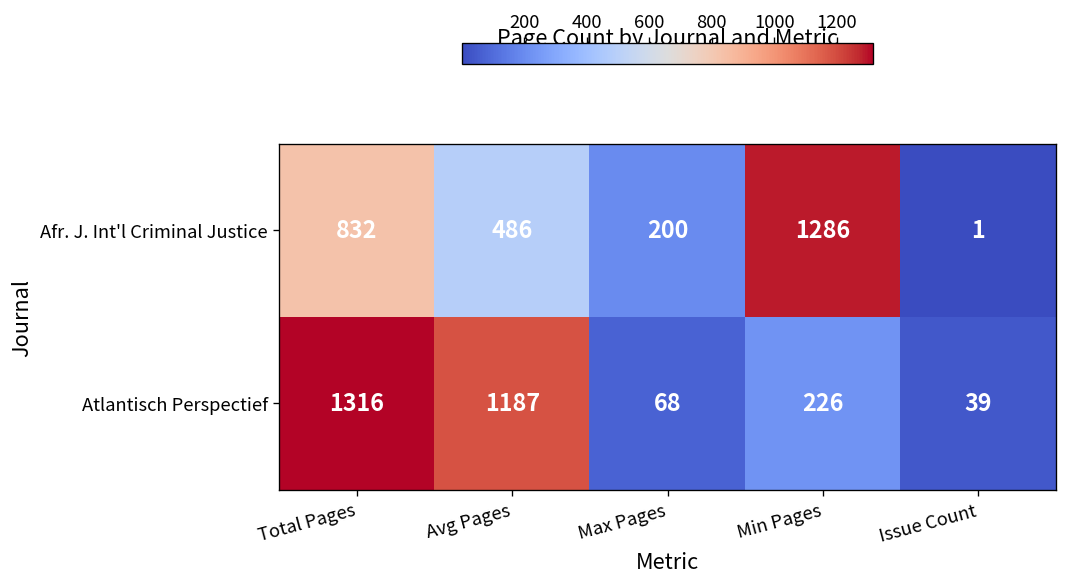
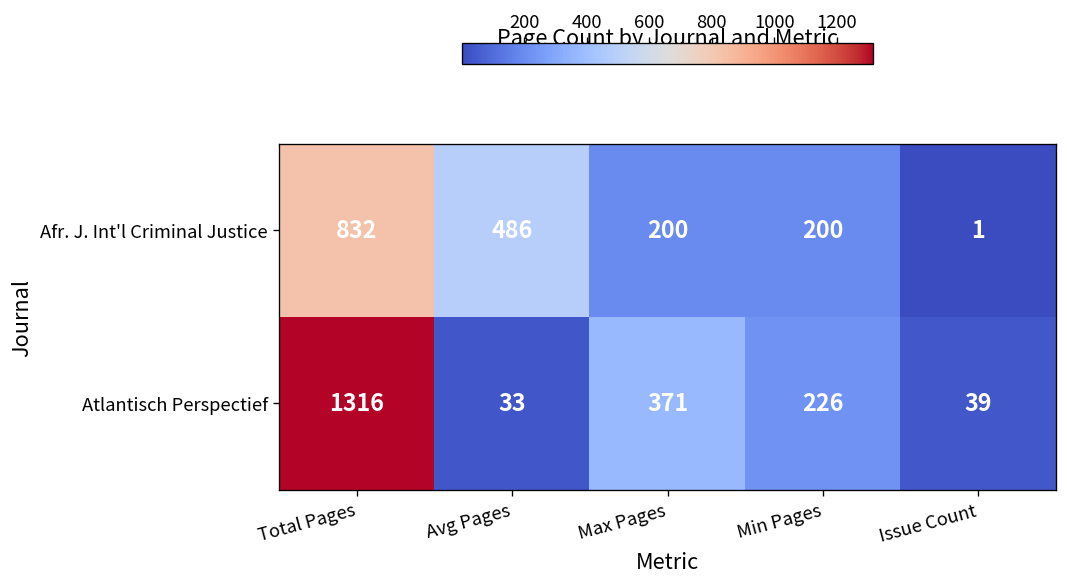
  {
    "Afr. J. Int'l Criminal Justice": {
      "Total Pages": 832,
      "Avg Pages": 486,
      "Max Pages": 200,
-     "Min Pages": 1286,
+     "Min Pages": 200,
      "Issue Count": 1
    },
    "Atlantisch Perspectief": {
      "Total Pages": 1316,
-     "Avg Pages": 1187,
-     "Max Pages": 68,
+     "Avg Pages": 33,
+     "Max Pages": 371,
      "Min Pages": 226,
      "Issue Count": 39
    }
  }
